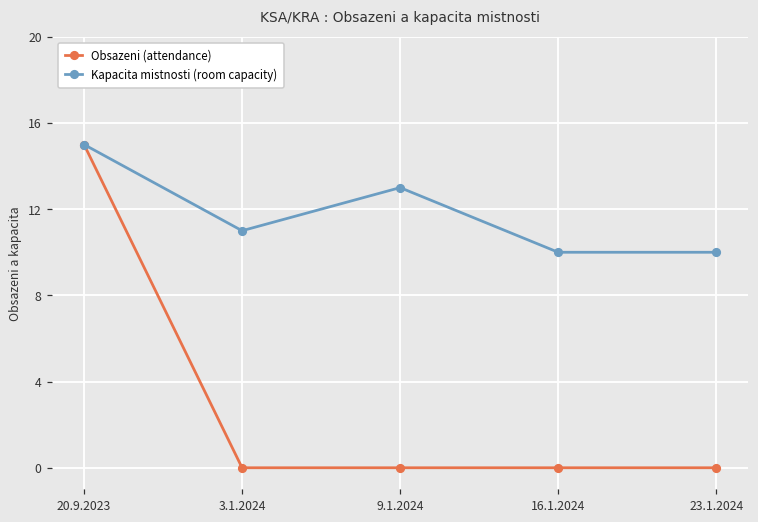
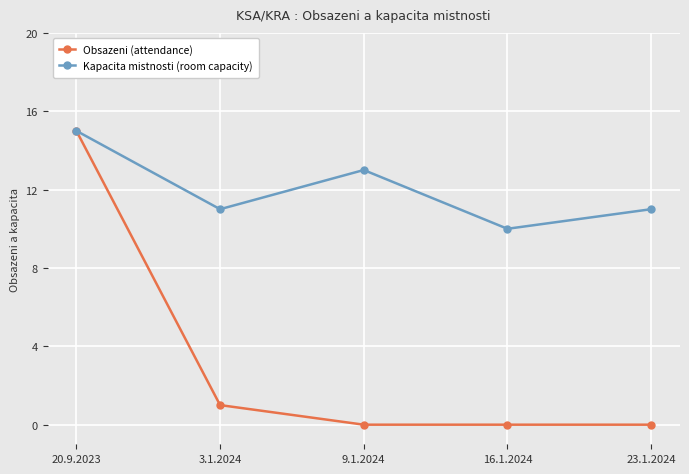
  {
    "Obsazeni (attendance)": {
-     "3.1.2024": 0,
+     "3.1.2024": 1,
      "9.1.2024": 0,
      "16.1.2024": 0,
      "23.1.2024": 0
    },
    "Kapacita mistnosti (room capacity)": {
      "3.1.2024": 11,
      "9.1.2024": 13,
      "16.1.2024": 10,
-     "23.1.2024": 10
+     "23.1.2024": 11
    }
  }
